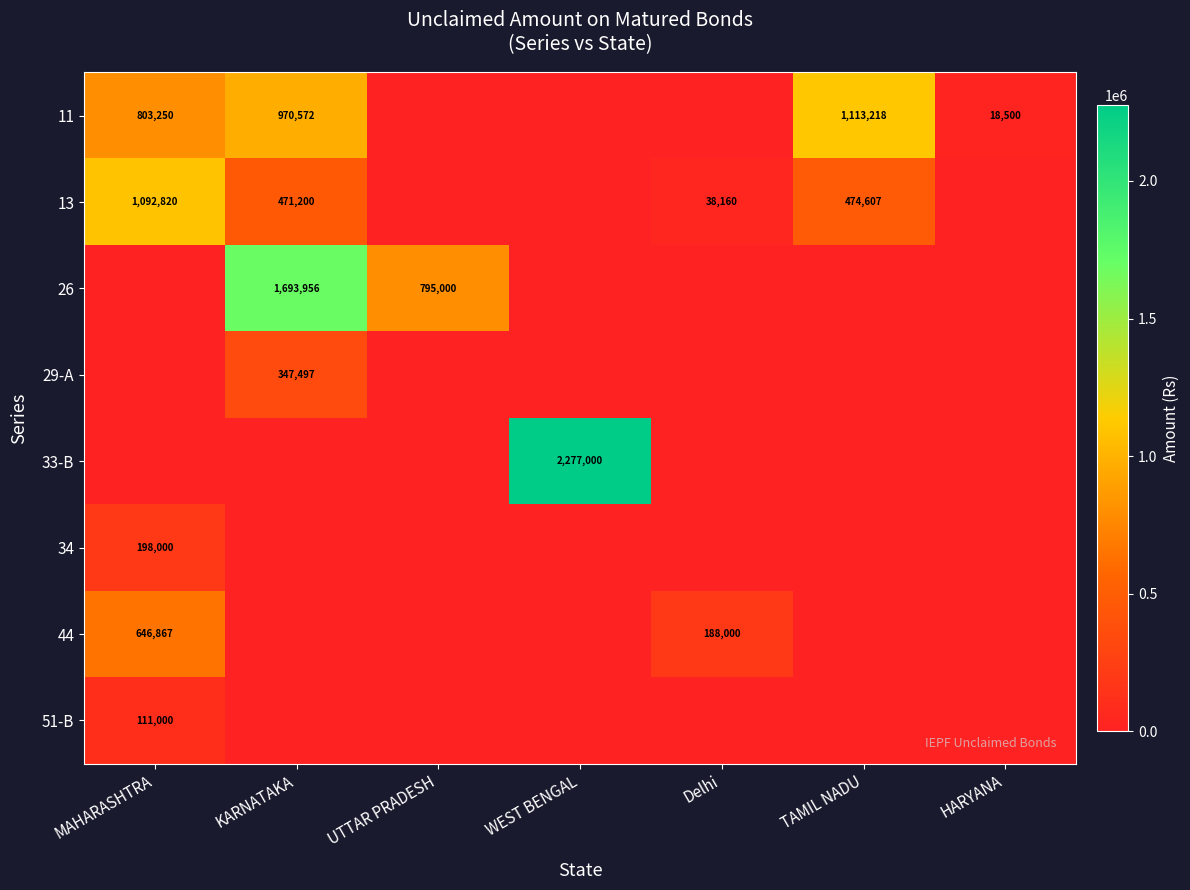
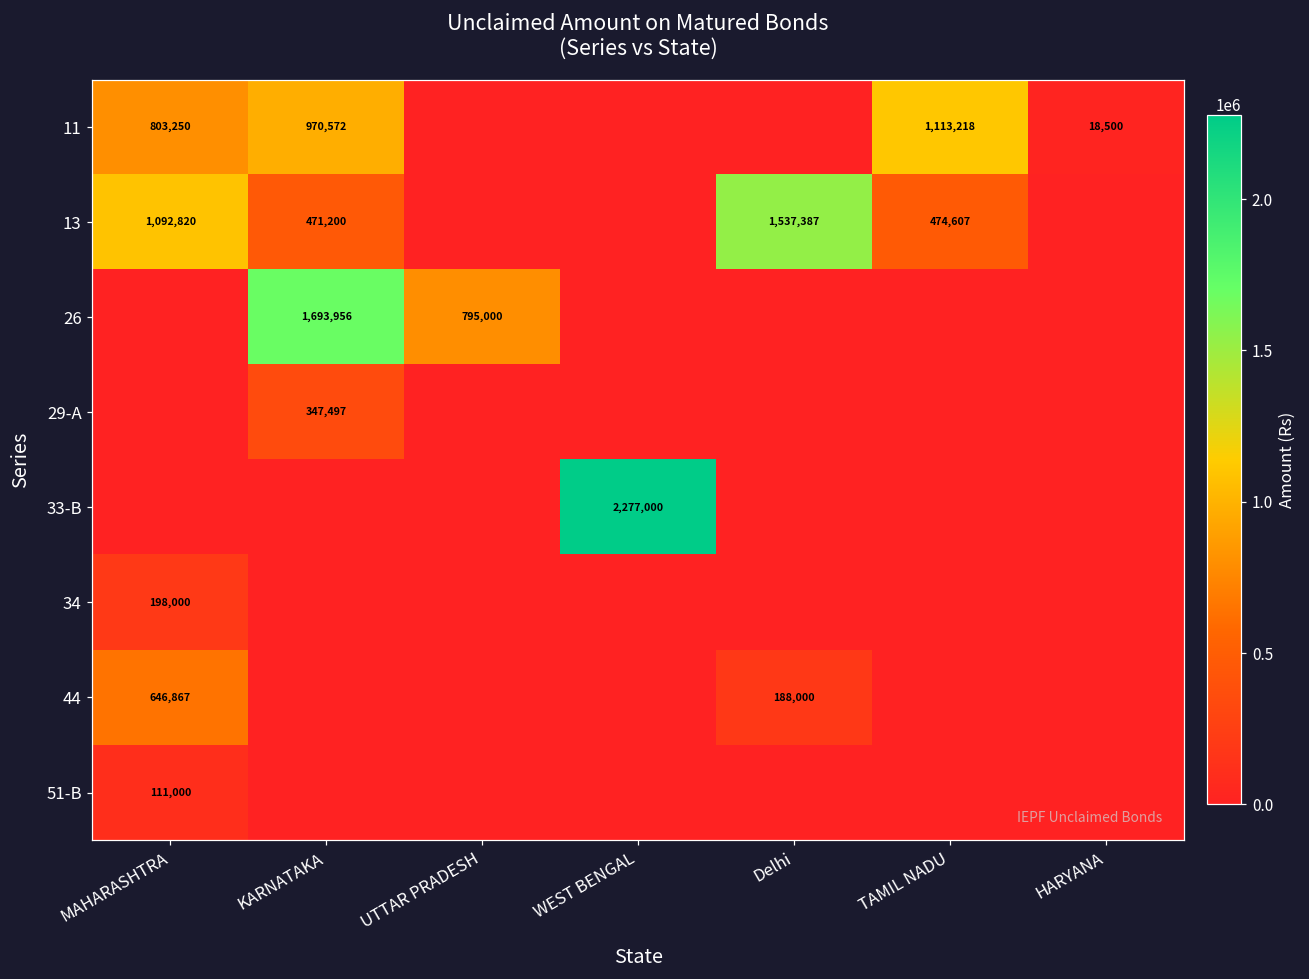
  {
    "11": {
      "MAHARASHTRA": "803,250",
      "KARNATAKA": "970,572",
      "TAMIL NADU": "1,113,218",
      "HARYANA": "18,500"
    },
    "13": {
      "MAHARASHTRA": "1,092,820",
      "KARNATAKA": "471,200",
-     "Delhi": "38,160",
+     "Delhi": "1,537,387",
      "TAMIL NADU": "474,607"
    },
    "26": {
      "KARNATAKA": "1,693,956",
      "UTTAR PRADESH": "795,000"
    },
    "29-A": {
      "KARNATAKA": "347,497"
    },
    "33-B": {
      "WEST BENGAL": "2,277,000"
    },
    "34": {
      "MAHARASHTRA": "198,000"
    },
    "44": {
      "MAHARASHTRA": "646,867",
      "Delhi": "188,000"
    },
    "51-B": {
      "MAHARASHTRA": "111,000"
    }
  }
